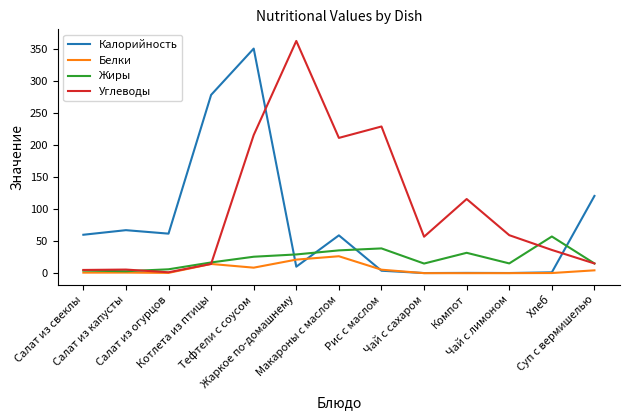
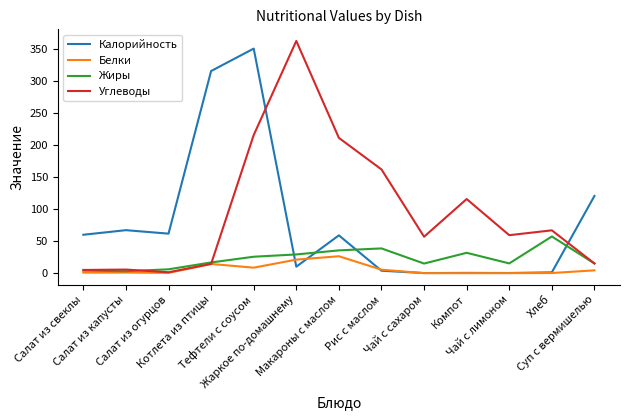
  {
    "Калорийность": {
      "Салат из свеклы": 60,
      "Салат из капусты": 70,
      "Салат из огурцов": 60,
-     "Котлета из птицы": 280,
+     "Котлета из птицы": 320,
      "Тефтели с соусом": 350,
      "Жаркое по-домашнему": 10,
      "Макароны с маслом": 60,
      "Суп с вермишелью": 120
    },
    "Белки": {
      "Тефтели с соусом": 10,
      "Жаркое по-домашнему": 20,
      "Макароны с маслом": 30,
      "Суп с вермишелью": 0
    },
    "Жиры": {
      "Салат из огурцов": 10,
      "Тефтели с соусом": 30,
      "Жаркое по-домашнему": 30,
      "Макароны с маслом": 40,
      "Рис с маслом": 40,
      "Чай с сахаром": 20,
      "Компот": 30,
      "Чай с лимоном": 20,
      "Хлеб": 60
    },
    "Углеводы": {
      "Тефтели с соусом": 220,
      "Жаркое по-домашнему": 360,
      "Макароны с маслом": 210,
-     "Рис с маслом": 230,
+     "Рис с маслом": 160,
      "Чай с сахаром": 60,
      "Компот": 120,
      "Чай с лимоном": 60,
-     "Хлеб": 40
+     "Хлеб": 70
    }
  }
